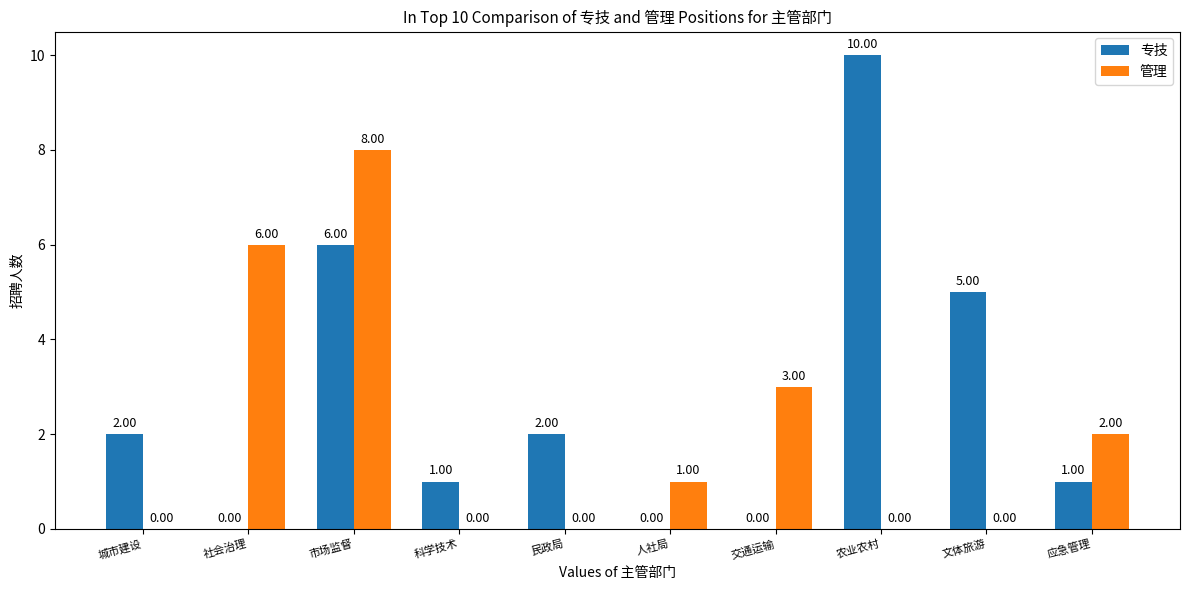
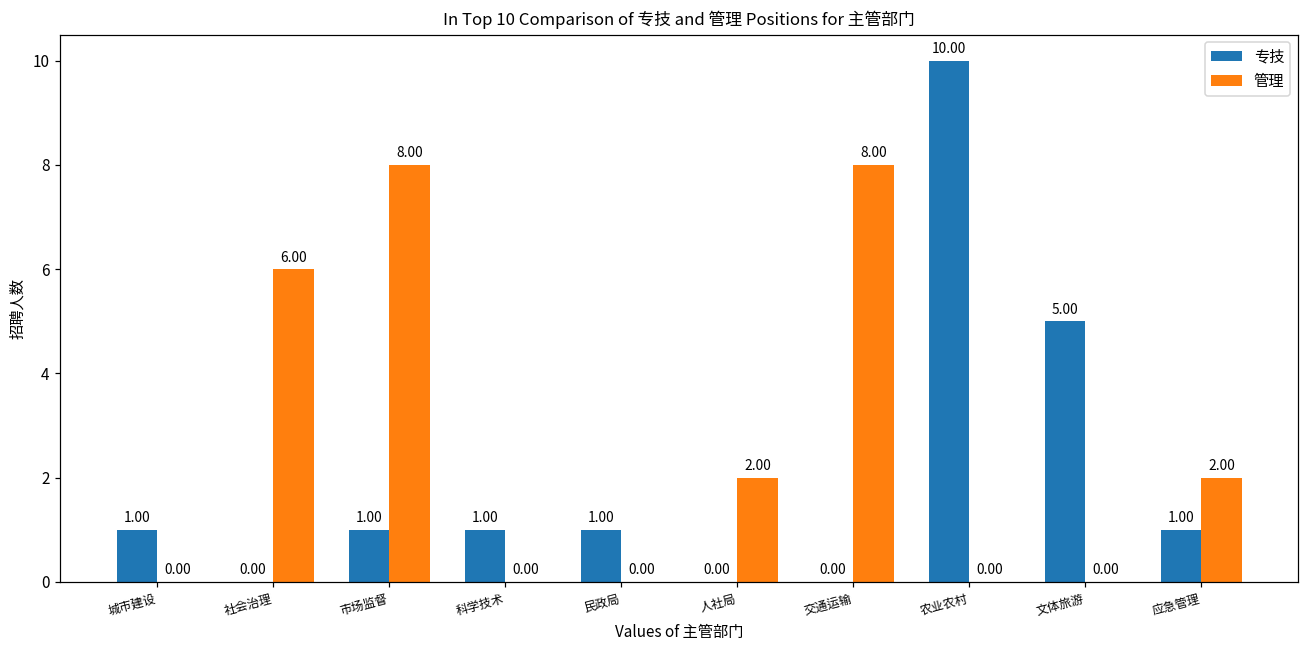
  {
    "专技": {
-     "城市建设": 2.00,
+     "城市建设": 1.00,
      "社会治理": 0.00,
-     "市场监督": 6.00,
+     "市场监督": 1.00,
      "科学技术": 1.00,
-     "民政局": 2.00,
+     "民政局": 1.00,
      "人社局": 0.00,
      "交通运输": 0.00,
      "农业农村": 10.00,
      "文体旅游": 5.00,
      "应急管理": 1.00
    },
    "管理": {
      "城市建设": 0.00,
      "社会治理": 6.00,
      "市场监督": 8.00,
      "科学技术": 0.00,
      "民政局": 0.00,
-     "人社局": 1.00,
-     "交通运输": 3.00,
+     "人社局": 2.00,
+     "交通运输": 8.00,
      "农业农村": 0.00,
      "文体旅游": 0.00,
      "应急管理": 2.00
    }
  }
